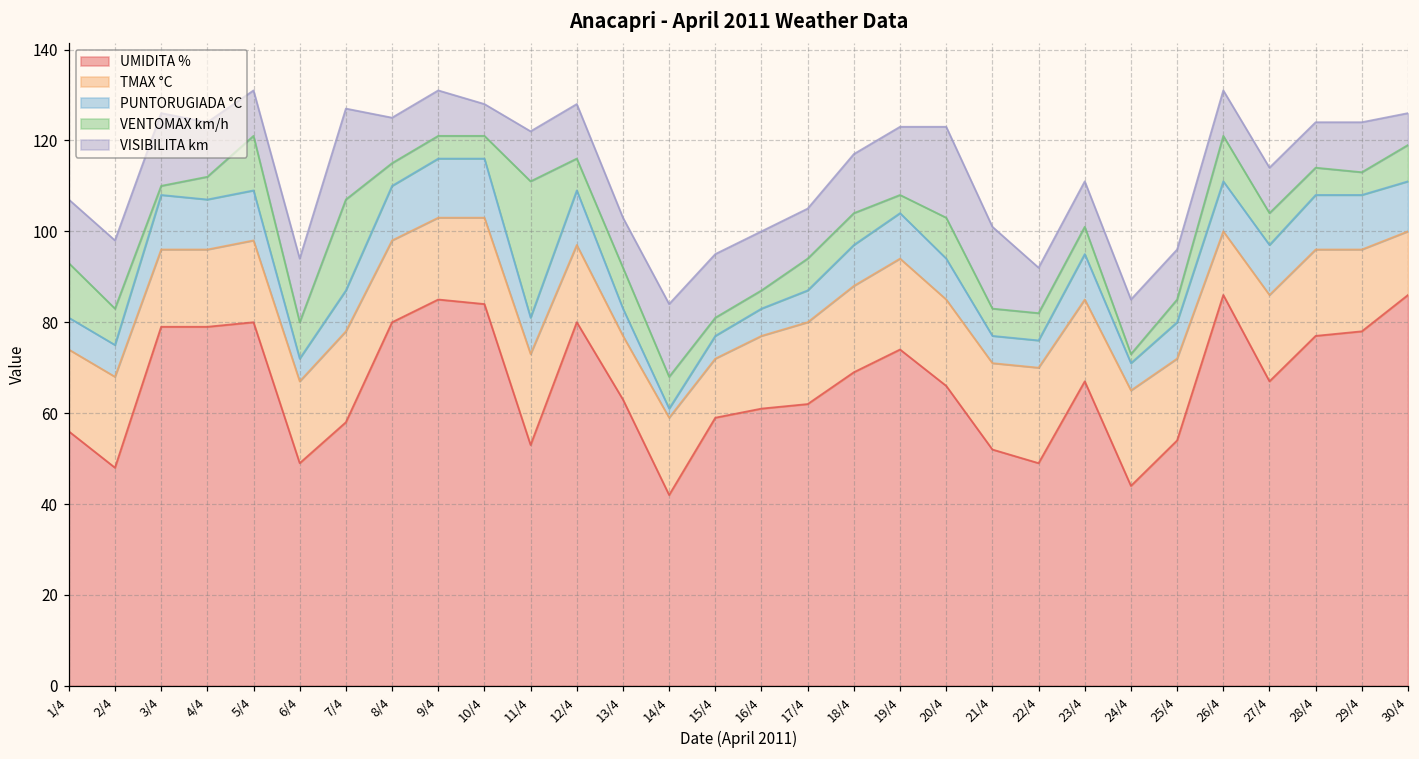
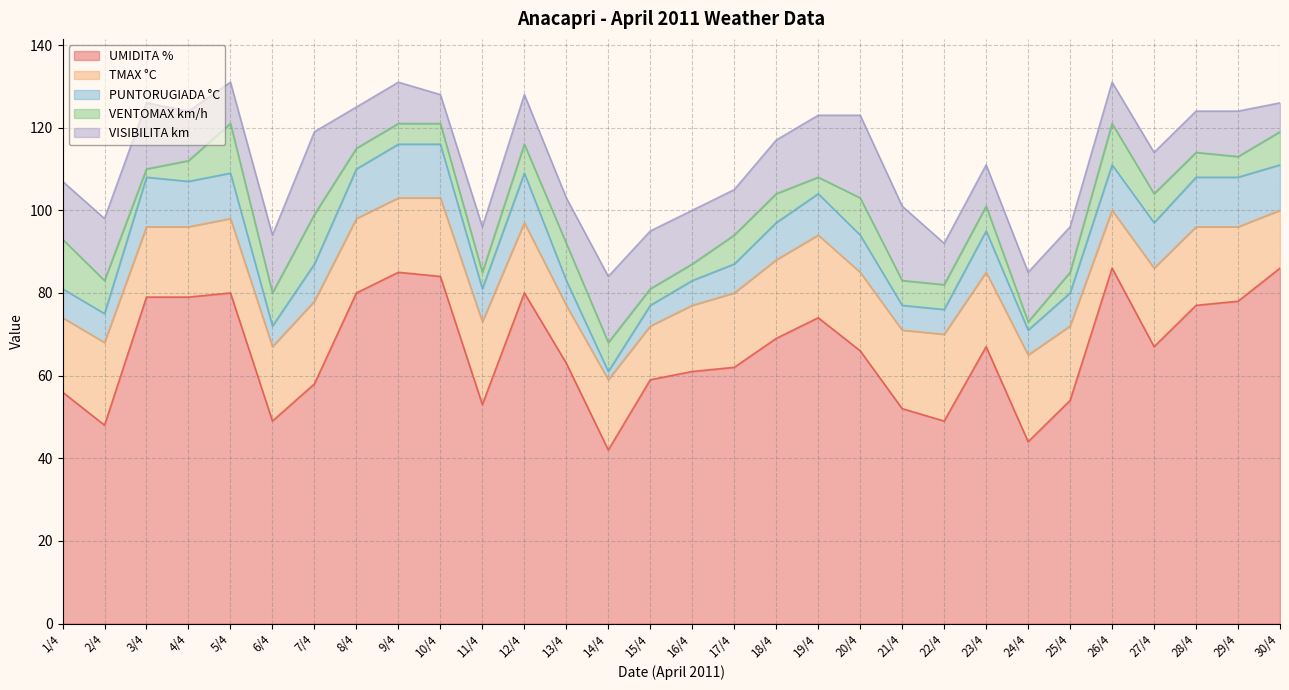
  {
    "VENTOMAX km/h": {
      "1/4": 12,
      "2/4": 8,
      "3/4": 2,
      "4/4": 5,
      "5/4": 12,
      "6/4": 8,
-     "7/4": 20,
+     "7/4": 12,
      "8/4": 5,
      "9/4": 5,
      "10/4": 5,
-     "11/4": 30,
+     "11/4": 4,
      "12/4": 7,
      "13/4": 9,
      "14/4": 7,
      "15/4": 4,
      "16/4": 4,
      "17/4": 7,
      "18/4": 7,
      "19/4": 4,
      "20/4": 9,
      "21/4": 6,
      "22/4": 6,
      "23/4": 6,
      "24/4": 2,
      "25/4": 5,
      "26/4": 10,
      "27/4": 7,
      "28/4": 6,
      "29/4": 5,
      "30/4": 8
    }
  }
